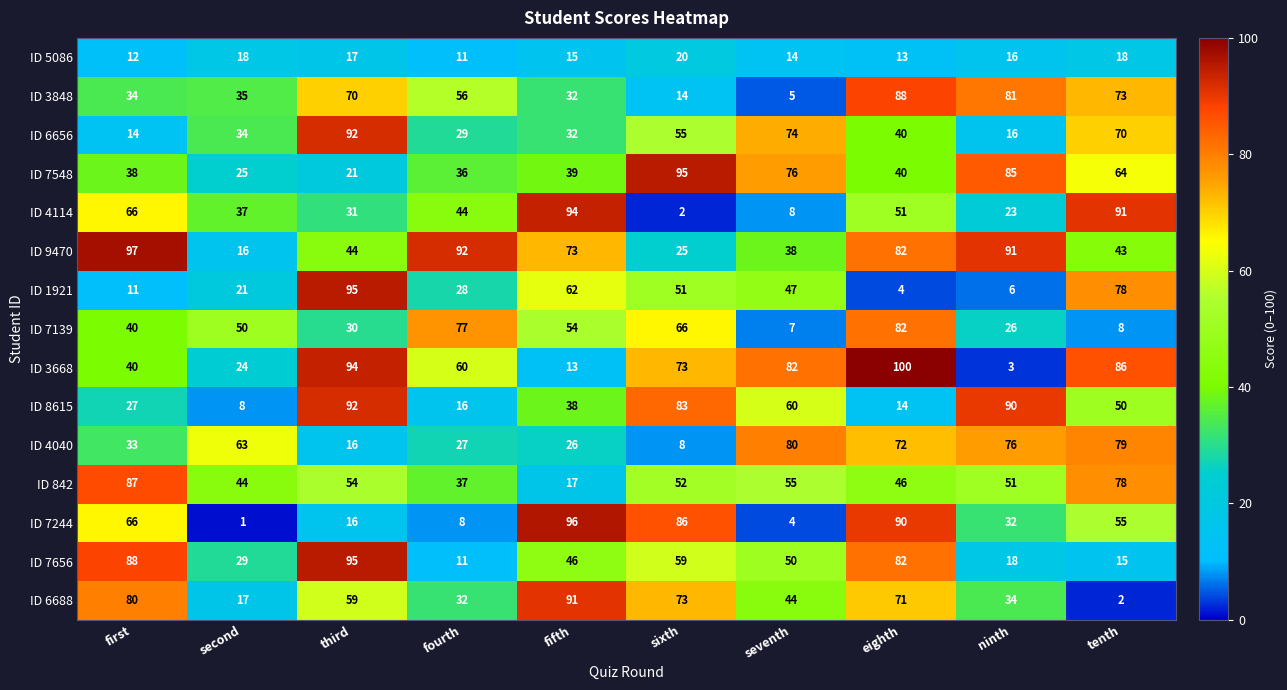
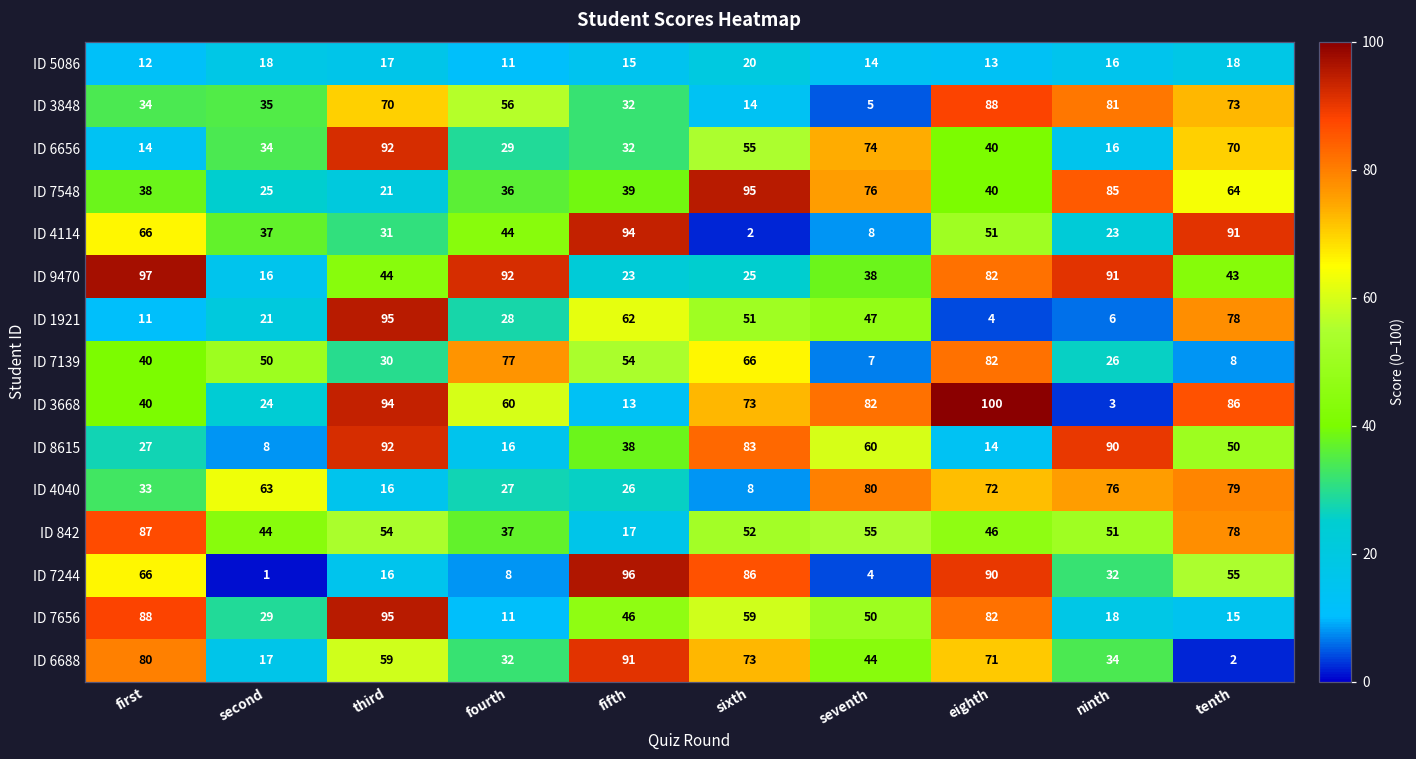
  {
    "ID 5086": {
      "first": 12,
      "second": 18,
      "third": 17,
      "fourth": 11,
      "fifth": 15,
      "sixth": 20,
      "seventh": 14,
      "eighth": 13,
      "ninth": 16,
      "tenth": 18
    },
    "ID 3848": {
      "first": 34,
      "second": 35,
      "third": 70,
      "fourth": 56,
      "fifth": 32,
      "sixth": 14,
      "seventh": 5,
      "eighth": 88,
      "ninth": 81,
      "tenth": 73
    },
    "ID 6656": {
      "first": 14,
      "second": 34,
      "third": 92,
      "fourth": 29,
      "fifth": 32,
      "sixth": 55,
      "seventh": 74,
      "eighth": 40,
      "ninth": 16,
      "tenth": 70
    },
    "ID 7548": {
      "first": 38,
      "second": 25,
      "third": 21,
      "fourth": 36,
      "fifth": 39,
      "sixth": 95,
      "seventh": 76,
      "eighth": 40,
      "ninth": 85,
      "tenth": 64
    },
    "ID 4114": {
      "first": 66,
      "second": 37,
      "third": 31,
      "fourth": 44,
      "fifth": 94,
      "sixth": 2,
      "seventh": 8,
      "eighth": 51,
      "ninth": 23,
      "tenth": 91
    },
    "ID 9470": {
      "first": 97,
      "second": 16,
      "third": 44,
      "fourth": 92,
-     "fifth": 73,
+     "fifth": 23,
      "sixth": 25,
      "seventh": 38,
      "eighth": 82,
      "ninth": 91,
      "tenth": 43
    },
    "ID 1921": {
      "first": 11,
      "second": 21,
      "third": 95,
      "fourth": 28,
      "fifth": 62,
      "sixth": 51,
      "seventh": 47,
      "eighth": 4,
      "ninth": 6,
      "tenth": 78
    },
    "ID 7139": {
      "first": 40,
      "second": 50,
      "third": 30,
      "fourth": 77,
      "fifth": 54,
      "sixth": 66,
      "seventh": 7,
      "eighth": 82,
      "ninth": 26,
      "tenth": 8
    },
    "ID 3668": {
      "first": 40,
      "second": 24,
      "third": 94,
      "fourth": 60,
      "fifth": 13,
      "sixth": 73,
      "seventh": 82,
      "eighth": 100,
      "ninth": 3,
      "tenth": 86
    },
    "ID 8615": {
      "first": 27,
      "second": 8,
      "third": 92,
      "fourth": 16,
      "fifth": 38,
      "sixth": 83,
      "seventh": 60,
      "eighth": 14,
      "ninth": 90,
      "tenth": 50
    },
    "ID 4040": {
      "first": 33,
      "second": 63,
      "third": 16,
      "fourth": 27,
      "fifth": 26,
      "sixth": 8,
      "seventh": 80,
      "eighth": 72,
      "ninth": 76,
      "tenth": 79
    },
    "ID 842": {
      "first": 87,
      "second": 44,
      "third": 54,
      "fourth": 37,
      "fifth": 17,
      "sixth": 52,
      "seventh": 55,
      "eighth": 46,
      "ninth": 51,
      "tenth": 78
    },
    "ID 7244": {
      "first": 66,
      "second": 1,
      "third": 16,
      "fourth": 8,
      "fifth": 96,
      "sixth": 86,
      "seventh": 4,
      "eighth": 90,
      "ninth": 32,
      "tenth": 55
    },
    "ID 7656": {
      "first": 88,
      "second": 29,
      "third": 95,
      "fourth": 11,
      "fifth": 46,
      "sixth": 59,
      "seventh": 50,
      "eighth": 82,
      "ninth": 18,
      "tenth": 15
    },
    "ID 6688": {
      "first": 80,
      "second": 17,
      "third": 59,
      "fourth": 32,
      "fifth": 91,
      "sixth": 73,
      "seventh": 44,
      "eighth": 71,
      "ninth": 34,
      "tenth": 2
    }
  }
